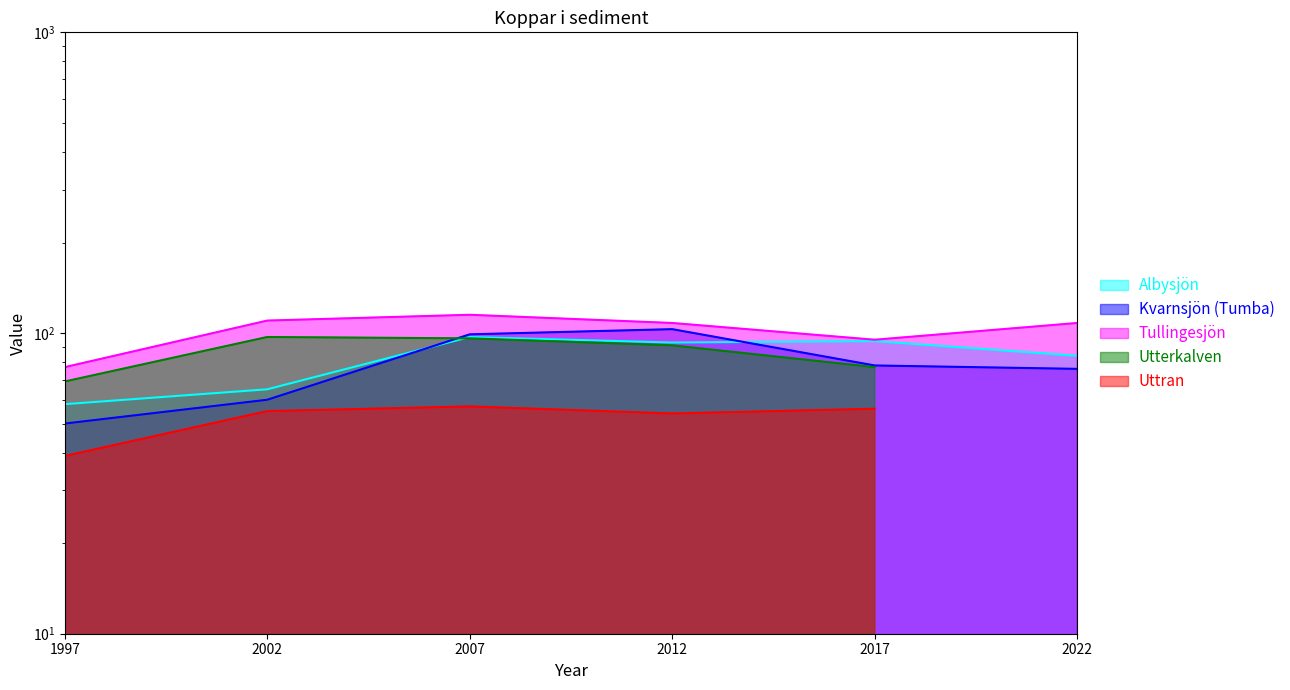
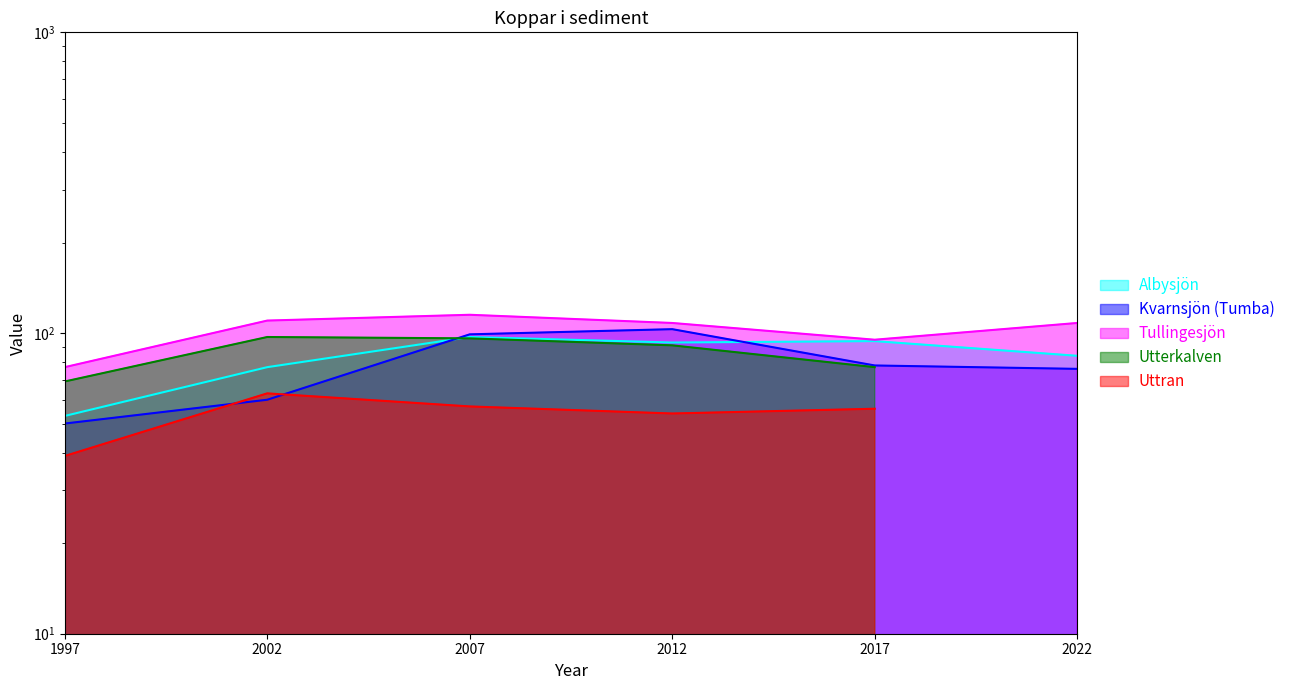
  {
    "Albysjön": {
-     "1997": 58,
-     "2002": 65,
+     "1997": 53,
+     "2002": 77,
      "2012": 93,
      "2022": 84
    },
    "Kvarnsjön (Tumba)": {
      "1997": 50,
      "2002": 60,
      "2007": 99,
      "2012": 103,
      "2022": 76
    },
    "Tullingesjön": {
      "1997": 77,
      "2002": 110,
      "2007": 115,
      "2012": 108,
      "2022": 108
    },
    "Utterkalven": {
      "1997": 69,
      "2002": 97,
      "2012": 91
    },
    "Uttran": {
      "1997": 39,
-     "2002": 55,
+     "2002": 63,
      "2007": 57,
      "2012": 54,
      "2017": 56
    }
  }
